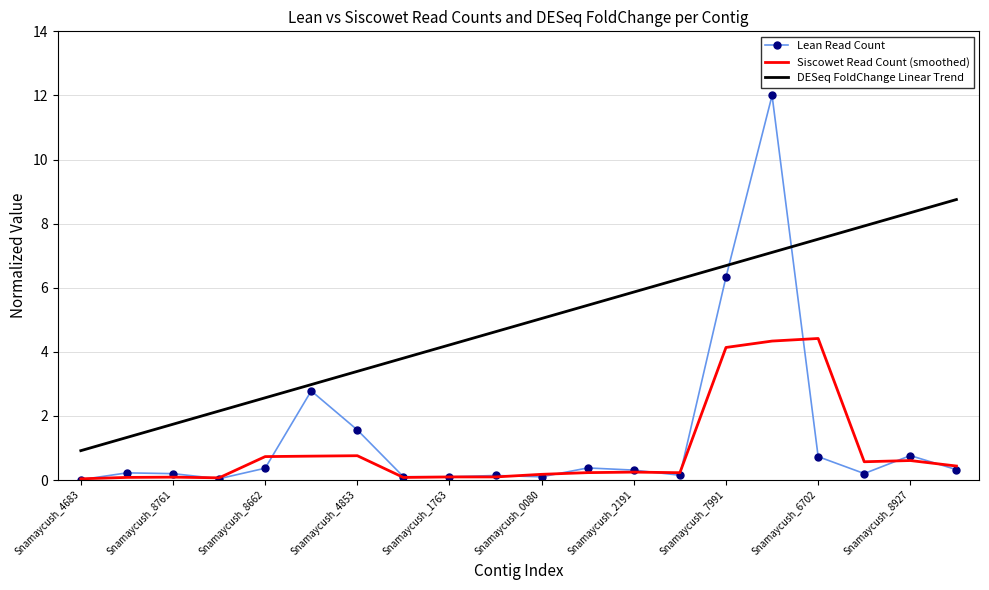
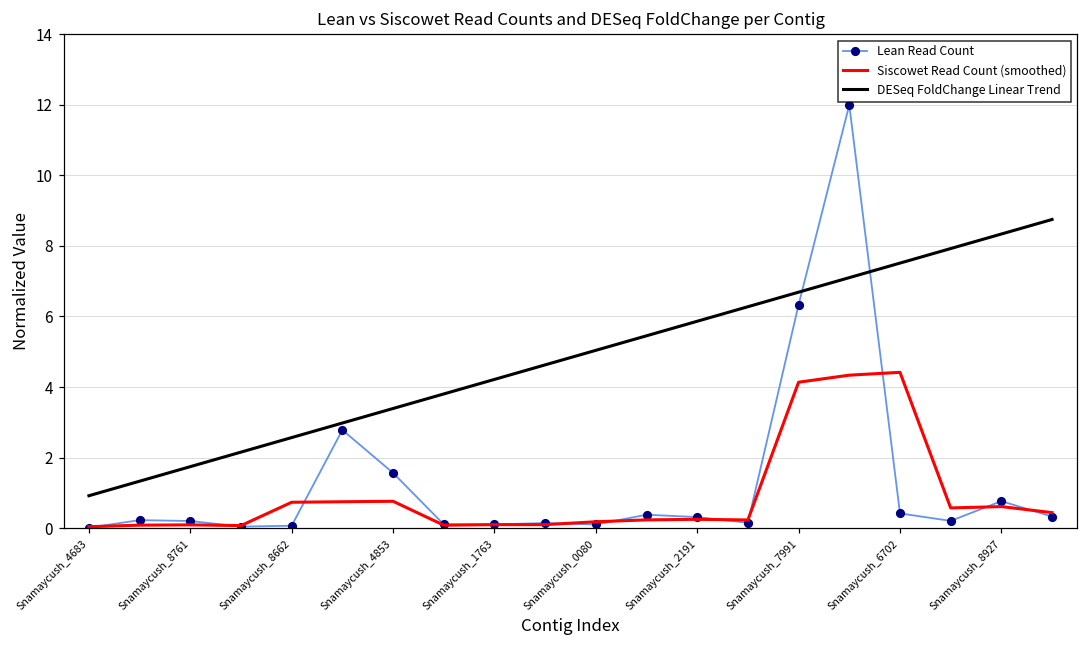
  {
    "Lean Read Count": {
      "Snamaycush_8761": 0.2,
-     "Snamaycush_8662": 0.4,
+     "Snamaycush_8662": 0.1,
      "Snamaycush_4853": 1.6,
      "Snamaycush_7991": 6.3,
-     "Snamaycush_6702": 0.7,
+     "Snamaycush_6702": 0.4,
      "Snamaycush_8927": 0.8
    },
    "Siscowet Read Count (smoothed)": {
      "Snamaycush_8761": 0.1,
      "Snamaycush_8662": 0.7,
      "Snamaycush_4853": 0.8,
      "Snamaycush_7991": 4.1,
      "Snamaycush_6702": 4.4,
      "Snamaycush_8927": 0.6
    },
    "DESeq FoldChange Linear Trend": {
      "Snamaycush_4683": 0.9,
      "Snamaycush_8761": 1.7,
      "Snamaycush_8662": 2.6,
      "Snamaycush_4853": 3.4,
      "Snamaycush_1763": 4.2,
      "Snamaycush_0080": 5.0,
      "Snamaycush_2191": 5.9,
      "Snamaycush_7991": 6.7,
      "Snamaycush_6702": 7.5,
      "Snamaycush_8927": 8.3
    }
  }
